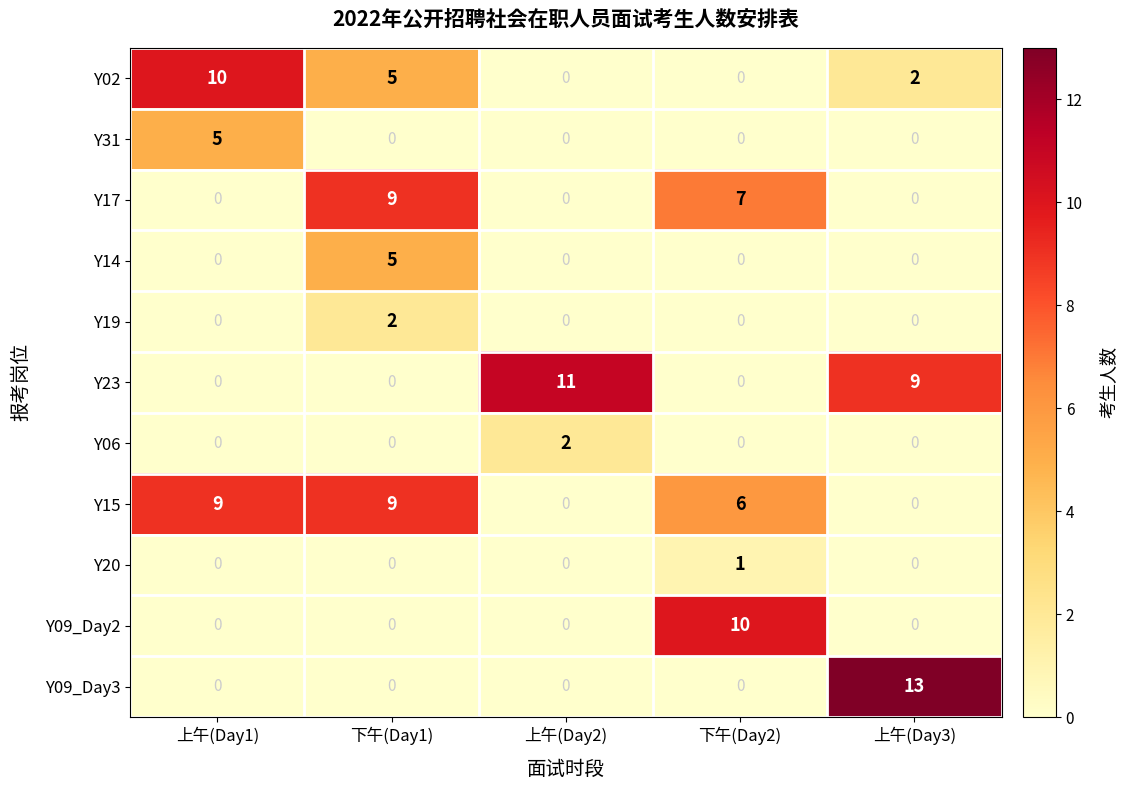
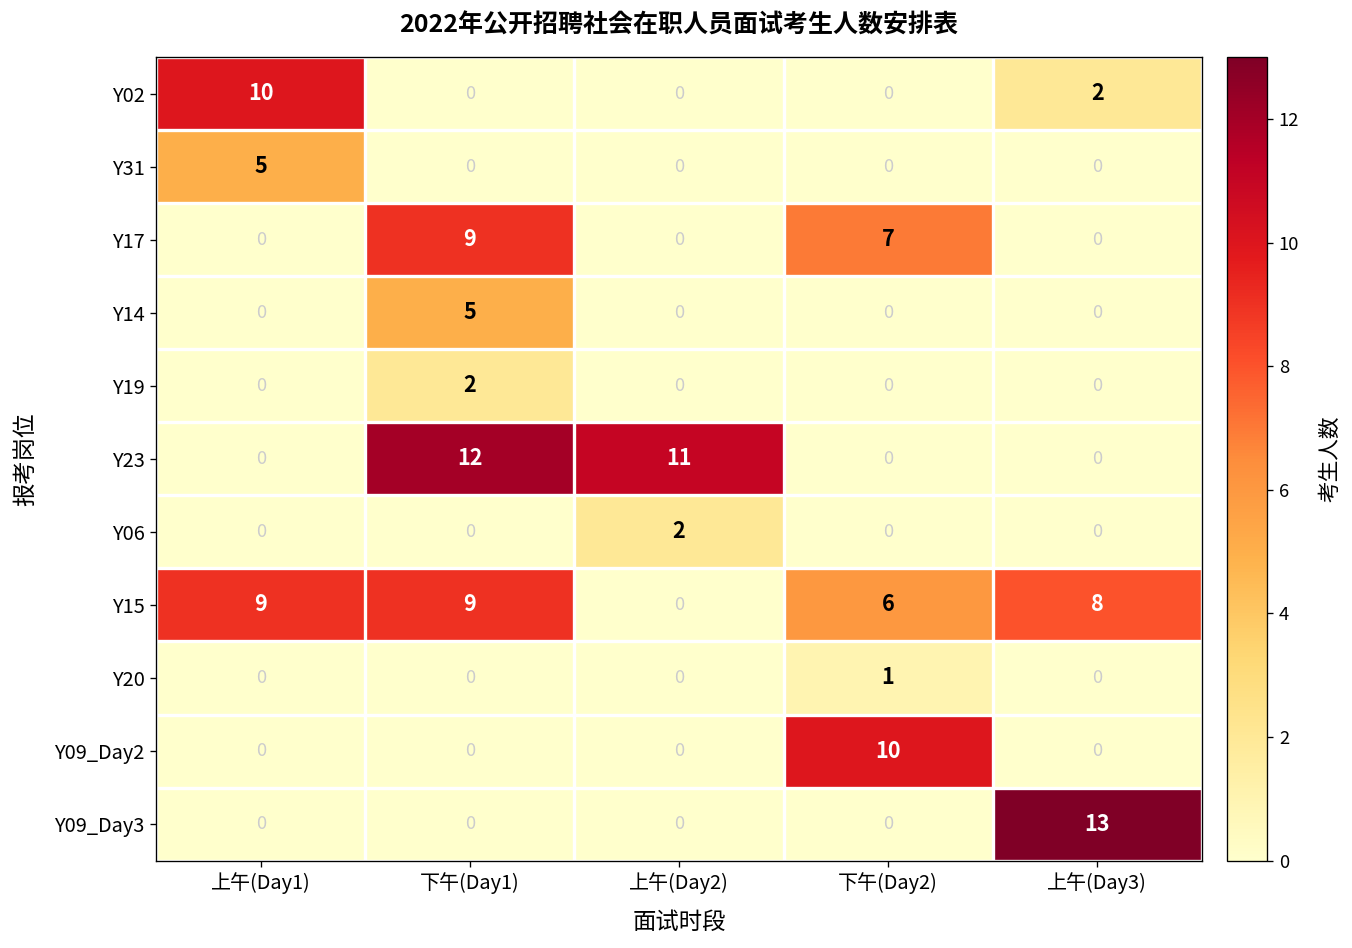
  {
    "Y02": {
      "上午(Day1)": 10,
-     "下午(Day1)": 5,
+     "下午(Day1)": 0,
      "上午(Day2)": 0,
      "下午(Day2)": 0,
      "上午(Day3)": 2
    },
    "Y31": {
      "上午(Day1)": 5,
      "下午(Day1)": 0,
      "上午(Day2)": 0,
      "下午(Day2)": 0,
      "上午(Day3)": 0
    },
    "Y17": {
      "上午(Day1)": 0,
      "下午(Day1)": 9,
      "上午(Day2)": 0,
      "下午(Day2)": 7,
      "上午(Day3)": 0
    },
    "Y14": {
      "上午(Day1)": 0,
      "下午(Day1)": 5,
      "上午(Day2)": 0,
      "下午(Day2)": 0,
      "上午(Day3)": 0
    },
    "Y19": {
      "上午(Day1)": 0,
      "下午(Day1)": 2,
      "上午(Day2)": 0,
      "下午(Day2)": 0,
      "上午(Day3)": 0
    },
    "Y23": {
      "上午(Day1)": 0,
-     "下午(Day1)": 0,
+     "下午(Day1)": 12,
      "上午(Day2)": 11,
      "下午(Day2)": 0,
-     "上午(Day3)": 9
+     "上午(Day3)": 0
    },
    "Y06": {
      "上午(Day1)": 0,
      "下午(Day1)": 0,
      "上午(Day2)": 2,
      "下午(Day2)": 0,
      "上午(Day3)": 0
    },
    "Y15": {
      "上午(Day1)": 9,
      "下午(Day1)": 9,
      "上午(Day2)": 0,
      "下午(Day2)": 6,
-     "上午(Day3)": 0
+     "上午(Day3)": 8
    },
    "Y20": {
      "上午(Day1)": 0,
      "下午(Day1)": 0,
      "上午(Day2)": 0,
      "下午(Day2)": 1,
      "上午(Day3)": 0
    },
    "Y09_Day2": {
      "上午(Day1)": 0,
      "下午(Day1)": 0,
      "上午(Day2)": 0,
      "下午(Day2)": 10,
      "上午(Day3)": 0
    },
    "Y09_Day3": {
      "上午(Day1)": 0,
      "下午(Day1)": 0,
      "上午(Day2)": 0,
      "下午(Day2)": 0,
      "上午(Day3)": 13
    }
  }
